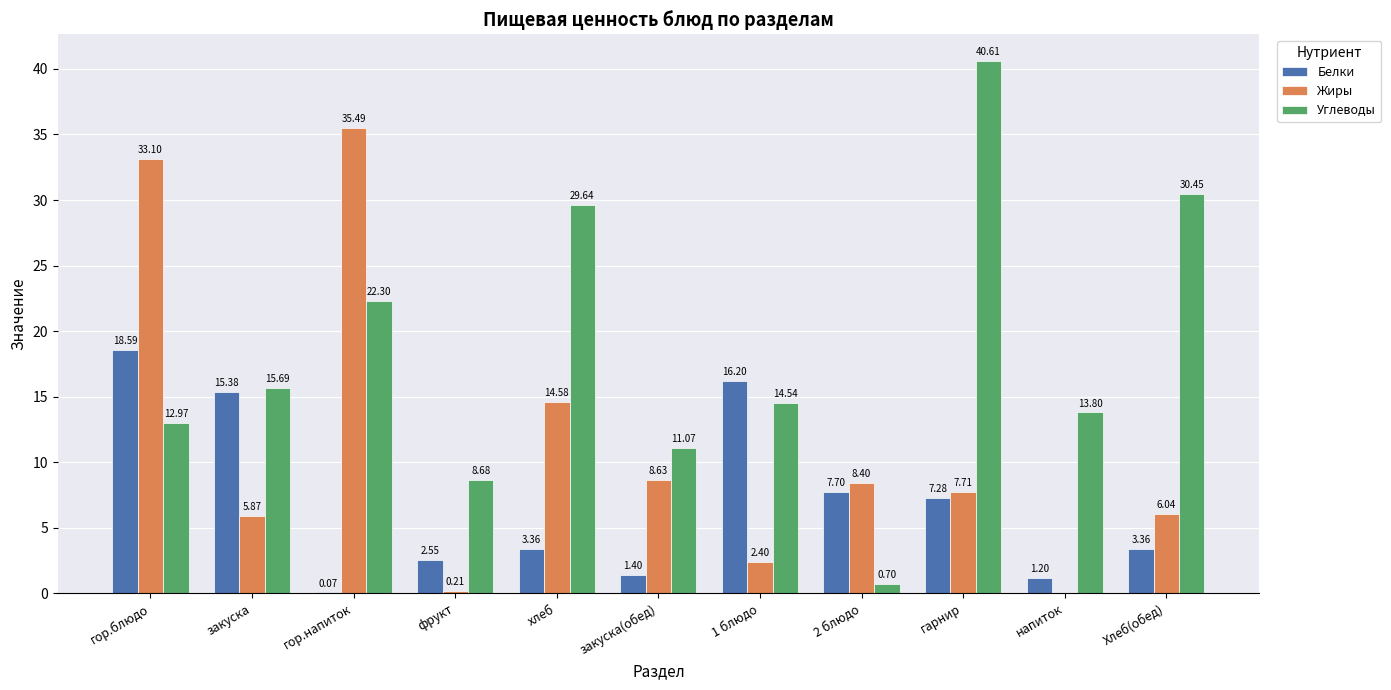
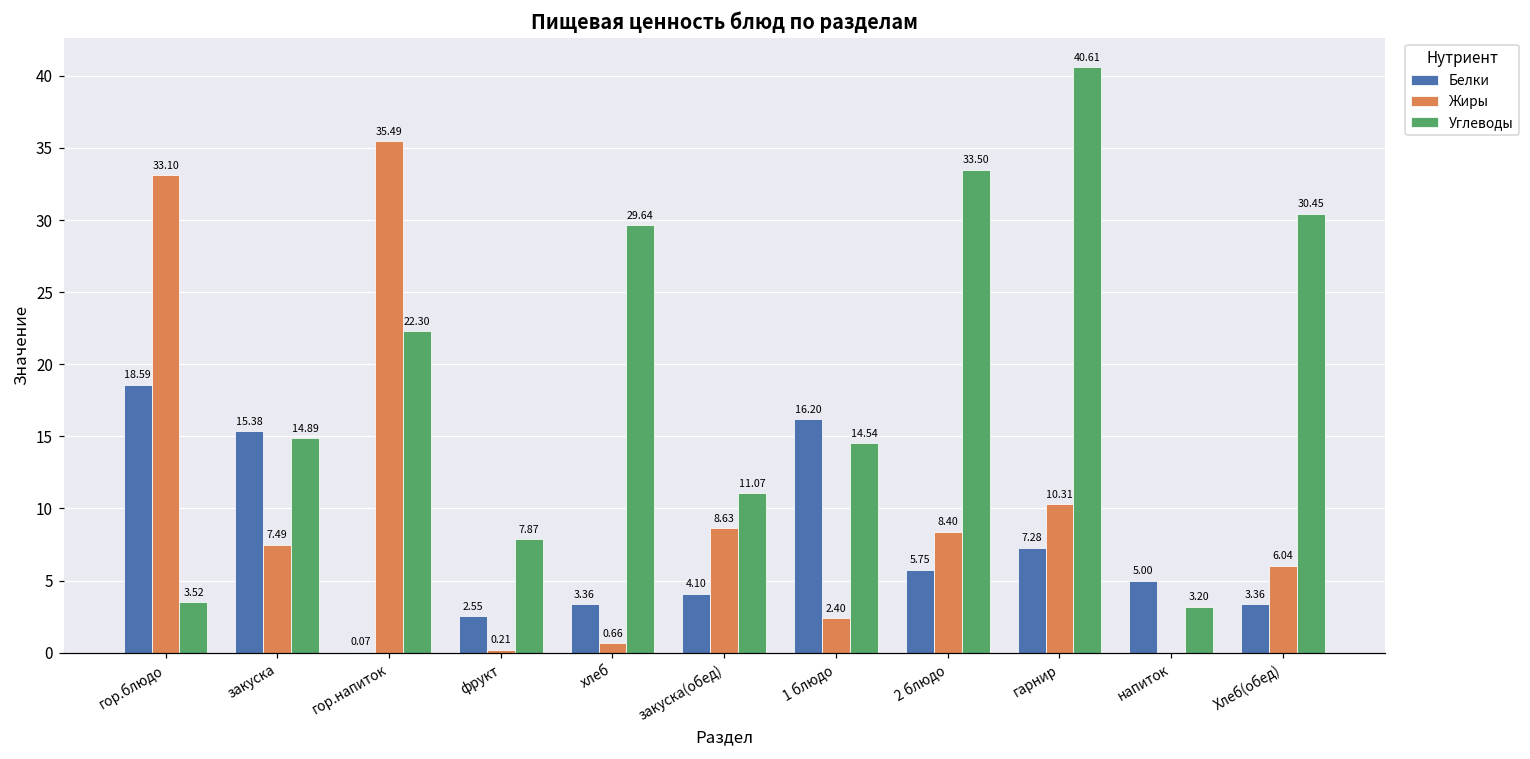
  {
    "Белки": {
      "гор.блюдо": 18.59,
      "закуска": 15.38,
      "гор.напиток": 0.07,
      "фрукт": 2.55,
      "хлеб": 3.36,
-     "закуска(обед)": 1.40,
+     "закуска(обед)": 4.10,
      "1 блюдо": 16.20,
-     "2 блюдо": 7.70,
+     "2 блюдо": 5.75,
      "гарнир": 7.28,
-     "напиток": 1.20,
+     "напиток": 5.00,
      "Хлеб(обед)": 3.36
    },
    "Жиры": {
      "гор.блюдо": 33.10,
-     "закуска": 5.87,
+     "закуска": 7.49,
      "гор.напиток": 35.49,
      "фрукт": 0.21,
-     "хлеб": 14.58,
+     "хлеб": 0.66,
      "закуска(обед)": 8.63,
      "1 блюдо": 2.40,
      "2 блюдо": 8.40,
-     "гарнир": 7.71,
+     "гарнир": 10.31,
      "Хлеб(обед)": 6.04
    },
    "Углеводы": {
-     "гор.блюдо": 12.97,
-     "закуска": 15.69,
+     "гор.блюдо": 3.52,
+     "закуска": 14.89,
      "гор.напиток": 22.30,
-     "фрукт": 8.68,
+     "фрукт": 7.87,
      "хлеб": 29.64,
      "закуска(обед)": 11.07,
      "1 блюдо": 14.54,
-     "2 блюдо": 0.70,
+     "2 блюдо": 33.50,
      "гарнир": 40.61,
-     "напиток": 13.80,
+     "напиток": 3.20,
      "Хлеб(обед)": 30.45
    }
  }
